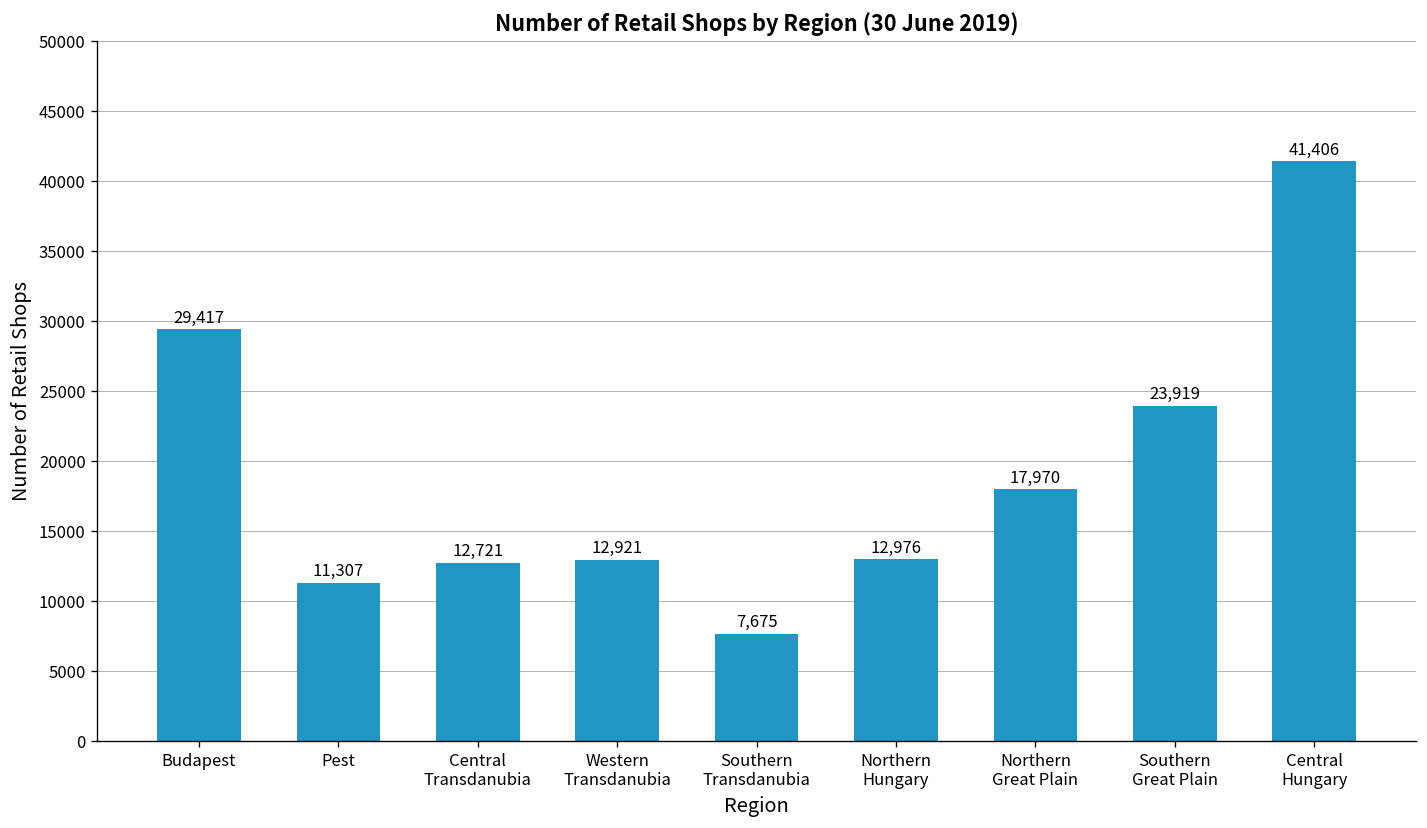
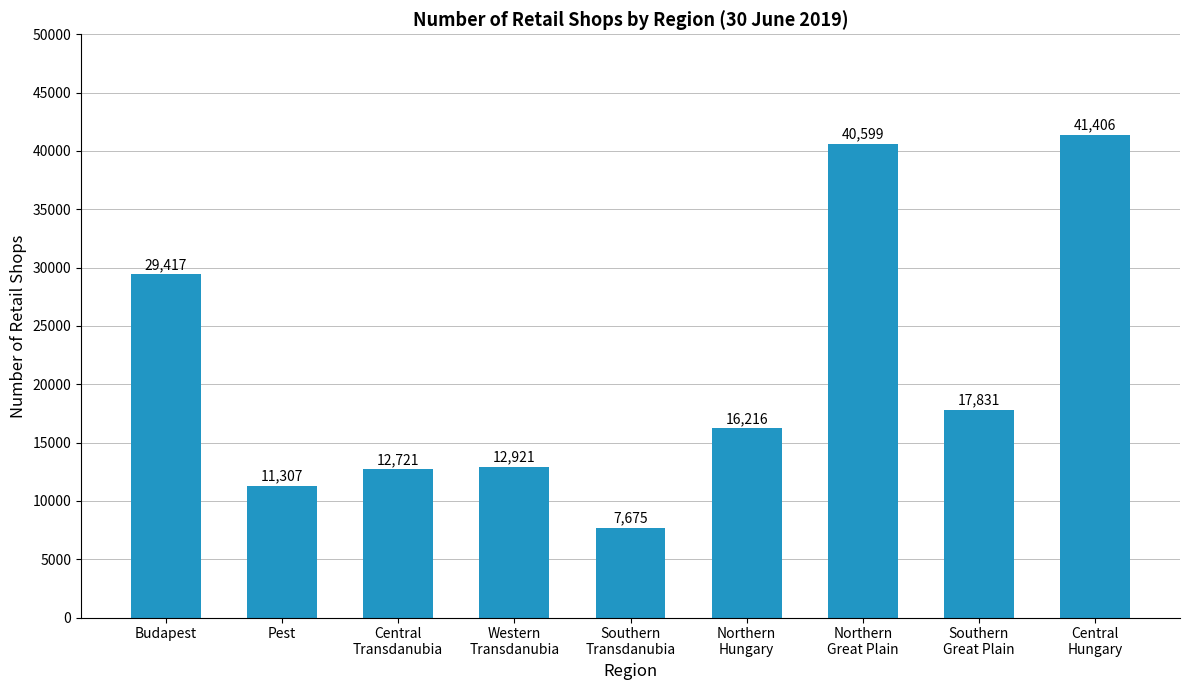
  {
    "Budapest": "29,417",
    "Pest": "11,307",
    "Central Transdanubia": "12,721",
    "Western Transdanubia": "12,921",
    "Southern Transdanubia": "7,675",
-   "Northern Hungary": "12,976",
-   "Northern Great Plain": "17,970",
-   "Southern Great Plain": "23,919",
+   "Northern Hungary": "16,216",
+   "Northern Great Plain": "40,599",
+   "Southern Great Plain": "17,831",
    "Central Hungary": "41,406"
  }
